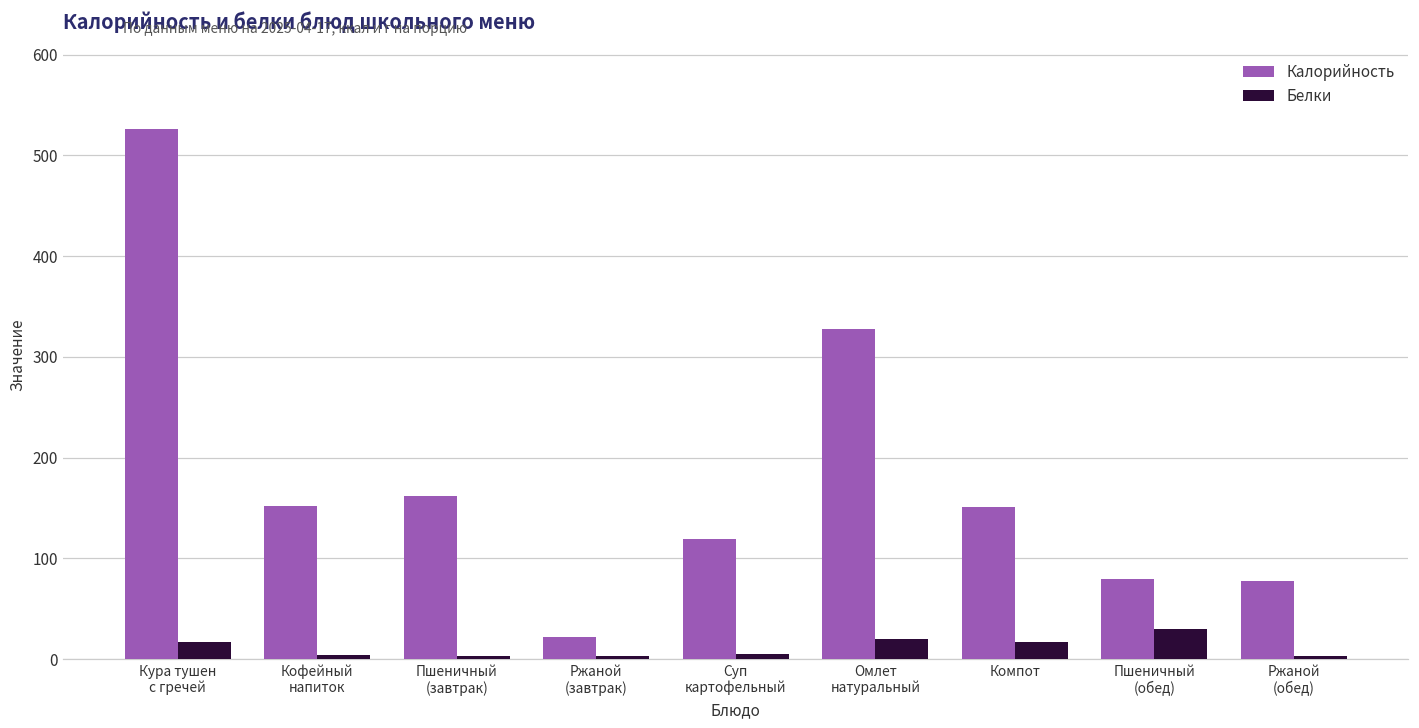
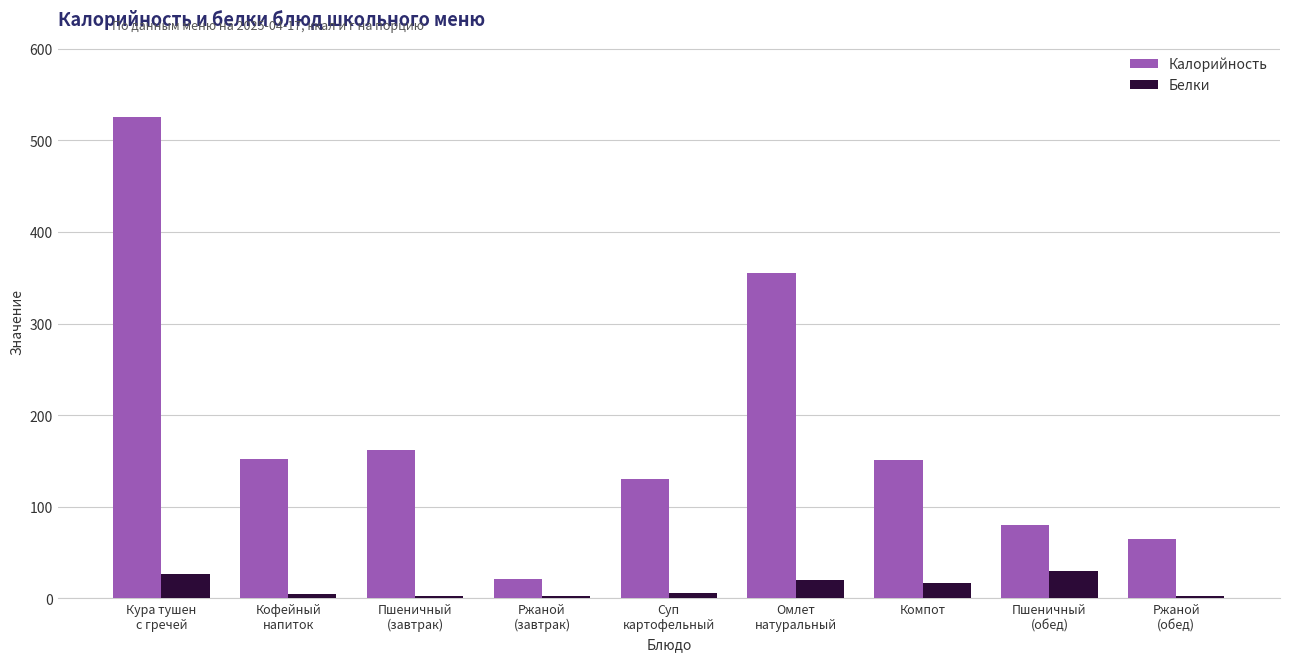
  {
    "Калорийность": {
      "Кура тушен с гречей": 530,
      "Кофейный напиток": 150,
      "Пшеничный (завтрак)": 160,
      "Ржаной (завтрак)": 20,
-     "Суп картофельный": 120,
-     "Омлет натуральный": 330,
+     "Суп картофельный": 130,
+     "Омлет натуральный": 360,
      "Компот": 150,
      "Пшеничный (обед)": 80,
-     "Ржаной (обед)": 80
+     "Ржаной (обед)": 70
    },
    "Белки": {
-     "Кура тушен с гречей": 20,
+     "Кура тушен с гречей": 30,
      "Кофейный напиток": 0,
      "Суп картофельный": 10,
      "Омлет натуральный": 20,
      "Компот": 20,
      "Пшеничный (обед)": 30
    }
  }
